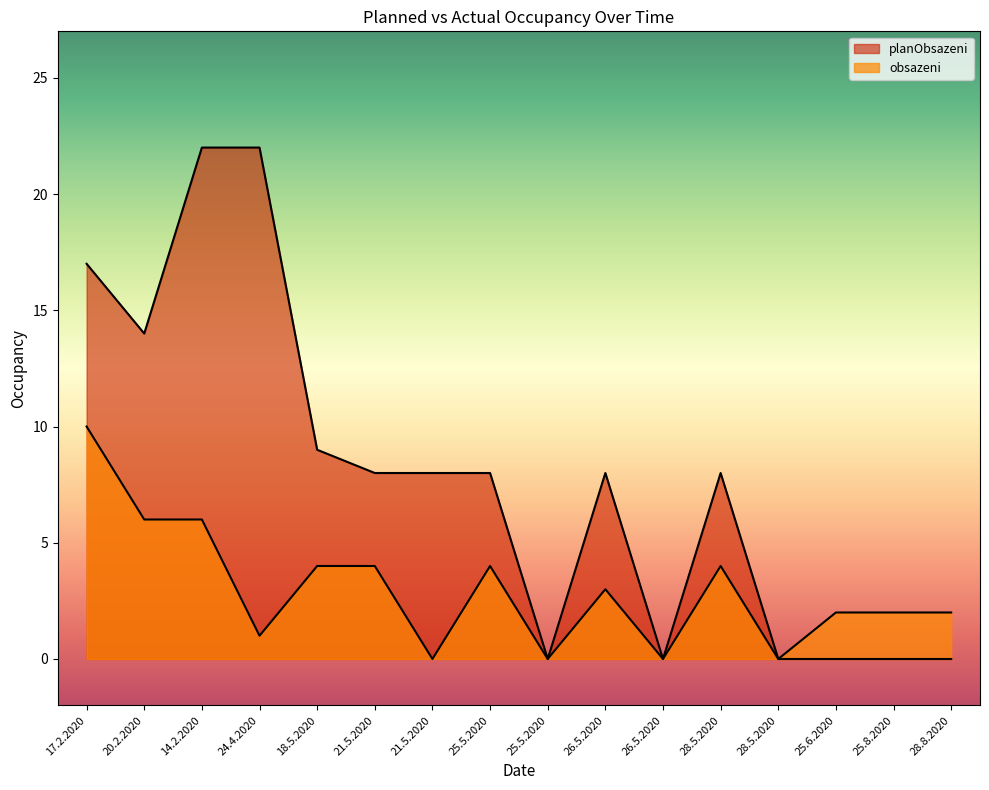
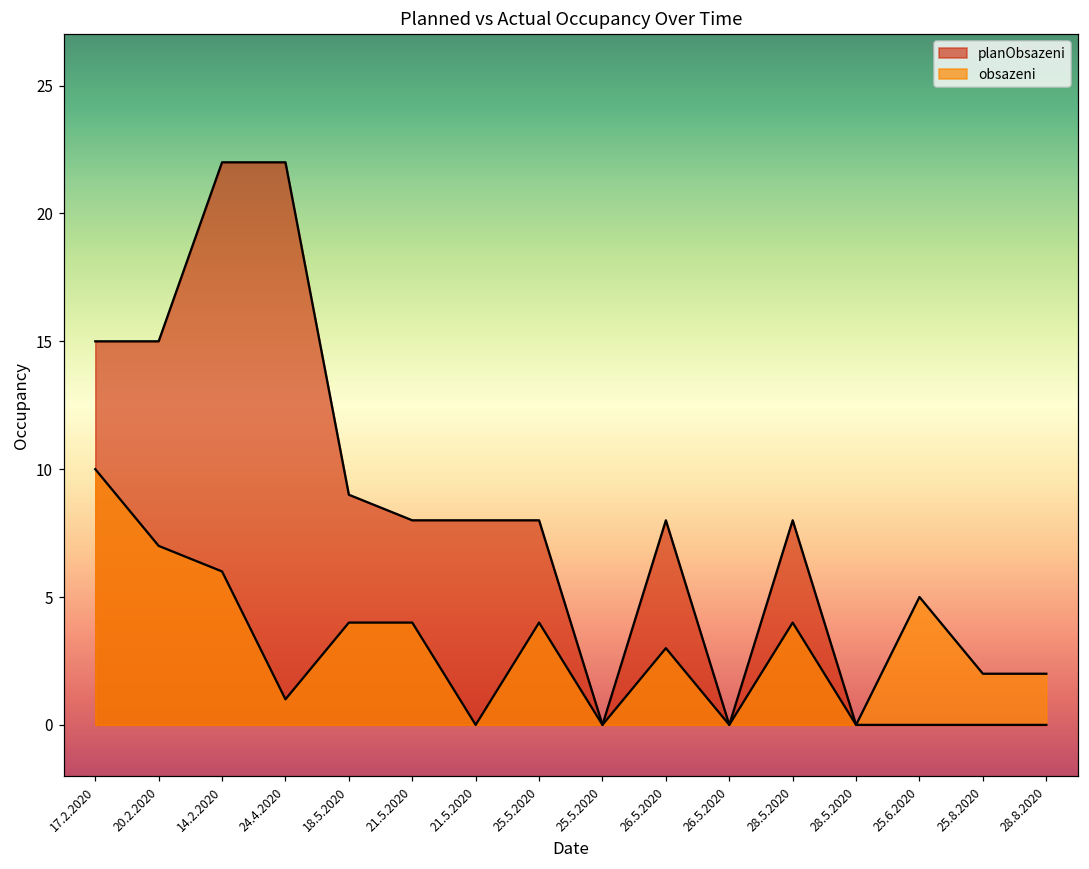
  {
    "planObsazeni": {
-     "17.2.2020": 17,
-     "20.2.2020": 14,
+     "17.2.2020": 15,
+     "20.2.2020": 15,
      "14.2.2020": 22,
      "24.4.2020": 22,
      "18.5.2020": 9,
      "25.6.2020": 0,
      "25.8.2020": 0,
      "28.8.2020": 0
    },
    "obsazeni": {
      "17.2.2020": 10,
-     "20.2.2020": 6,
+     "20.2.2020": 7,
      "14.2.2020": 6,
      "24.4.2020": 1,
      "18.5.2020": 4,
-     "25.6.2020": 2,
+     "25.6.2020": 5,
      "25.8.2020": 2,
      "28.8.2020": 2
    }
  }
